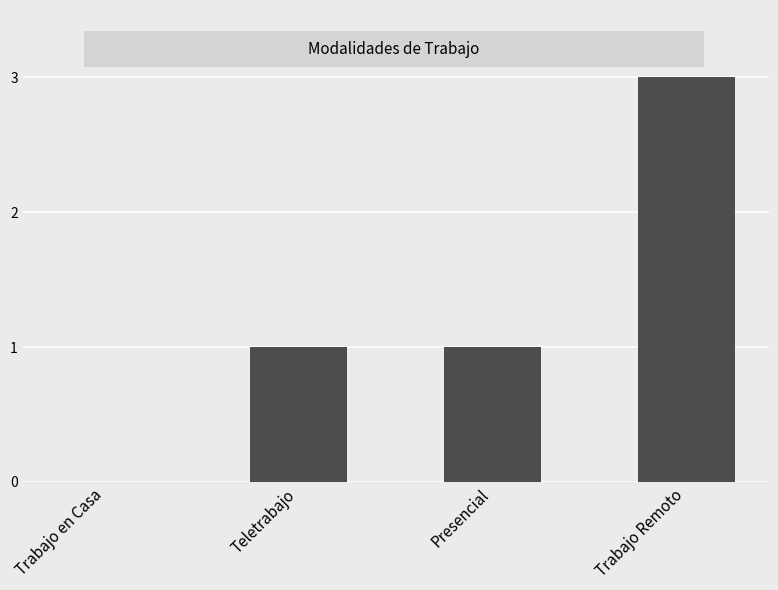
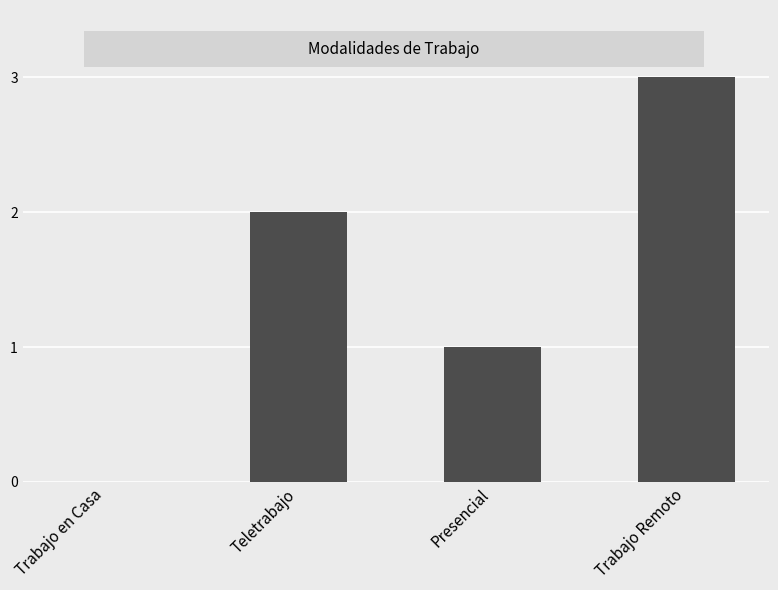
  {
    "Trabajo en Casa": 0,
-   "Teletrabajo": 1,
+   "Teletrabajo": 2,
    "Presencial": 1,
    "Trabajo Remoto": 3
  }
